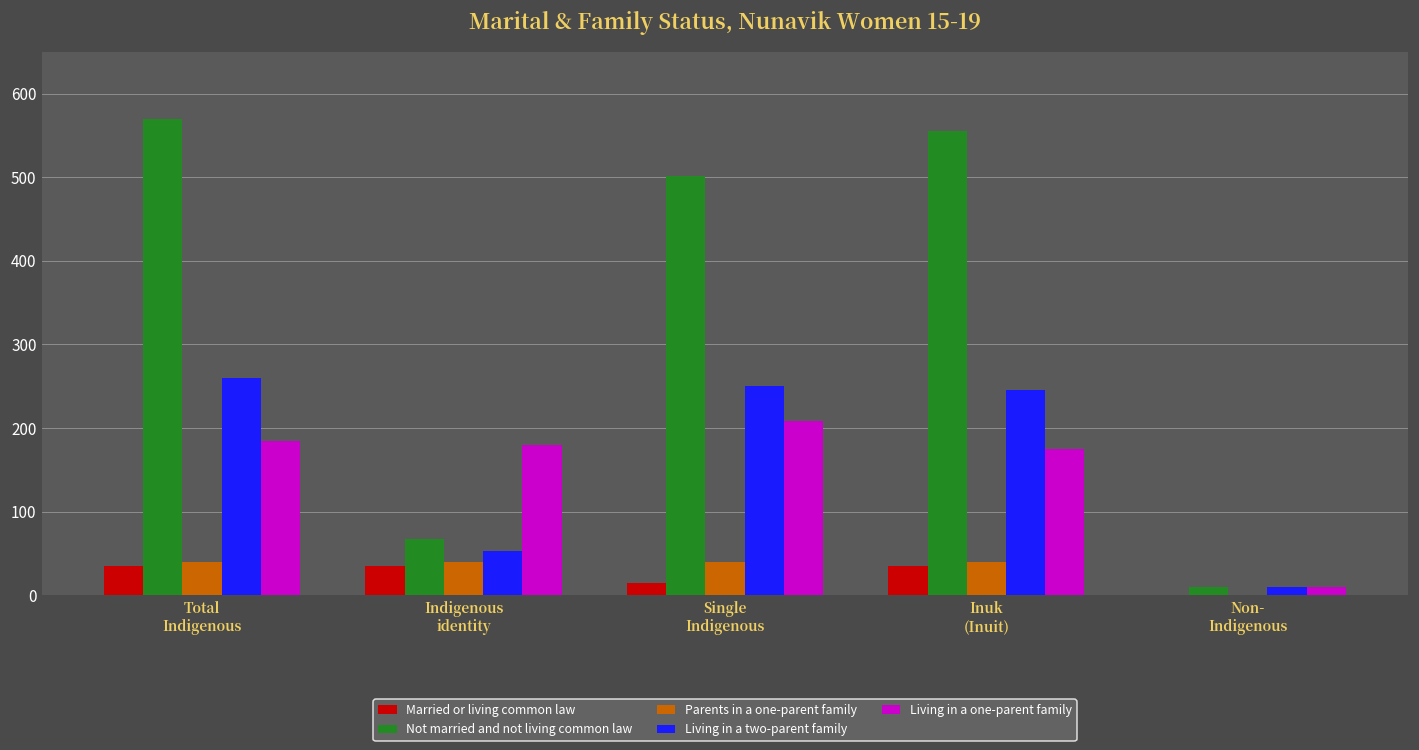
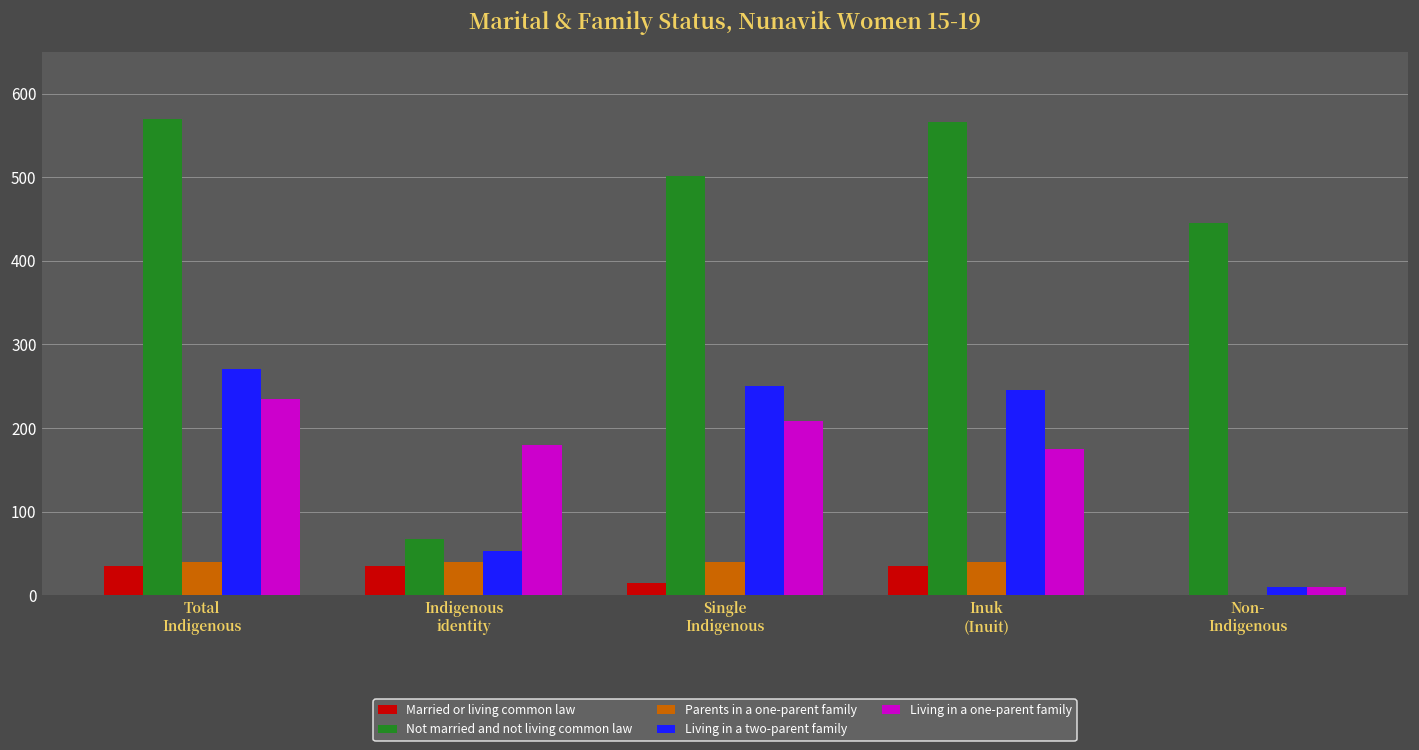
  {
    "Married or living common law": {
      "Total Indigenous": 40,
      "Indigenous identity": 40,
      "Single Indigenous": 10,
      "Inuk (Inuit)": 40,
      "Non- Indigenous": 0
    },
    "Not married and not living common law": {
      "Total Indigenous": 570,
      "Indigenous identity": 70,
      "Single Indigenous": 500,
-     "Inuk (Inuit)": 560,
-     "Non- Indigenous": 10
+     "Inuk (Inuit)": 570,
+     "Non- Indigenous": 450
    },
    "Parents in a one-parent family": {
      "Total Indigenous": 40,
      "Indigenous identity": 40,
      "Single Indigenous": 40,
      "Inuk (Inuit)": 40,
      "Non- Indigenous": 0
    },
    "Living in a two-parent family": {
-     "Total Indigenous": 260,
+     "Total Indigenous": 270,
      "Indigenous identity": 50,
      "Single Indigenous": 250,
      "Inuk (Inuit)": 250,
      "Non- Indigenous": 10
    },
    "Living in a one-parent family": {
-     "Total Indigenous": 190,
+     "Total Indigenous": 240,
      "Indigenous identity": 180,
      "Single Indigenous": 210,
      "Inuk (Inuit)": 180,
      "Non- Indigenous": 10
    }
  }
